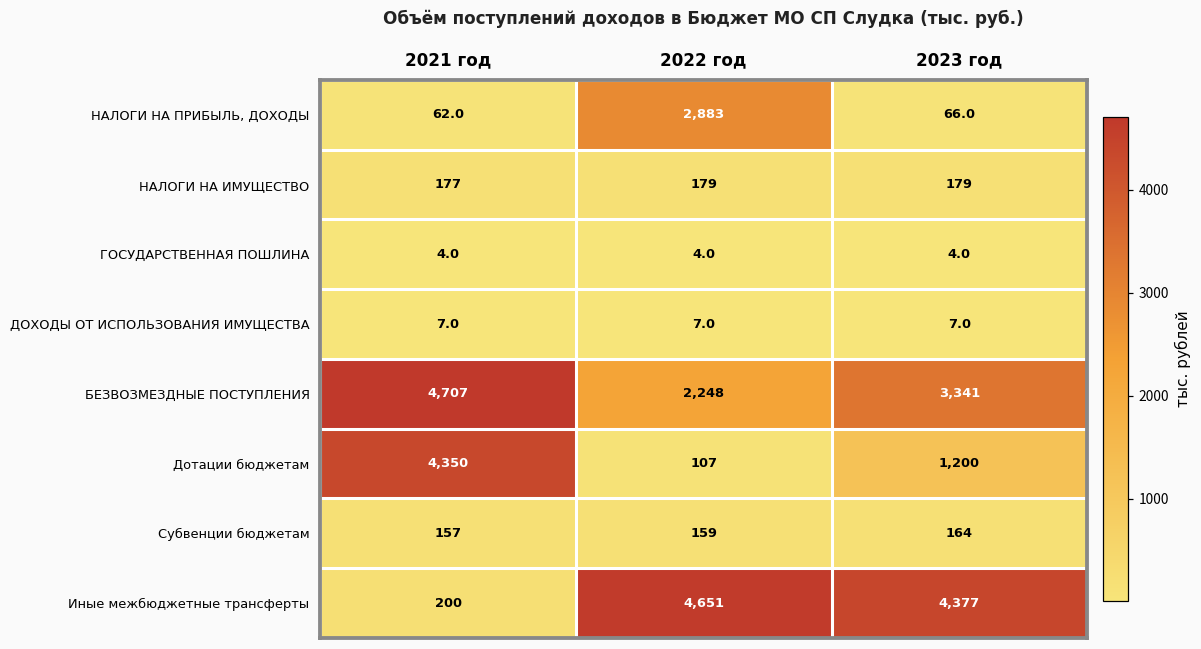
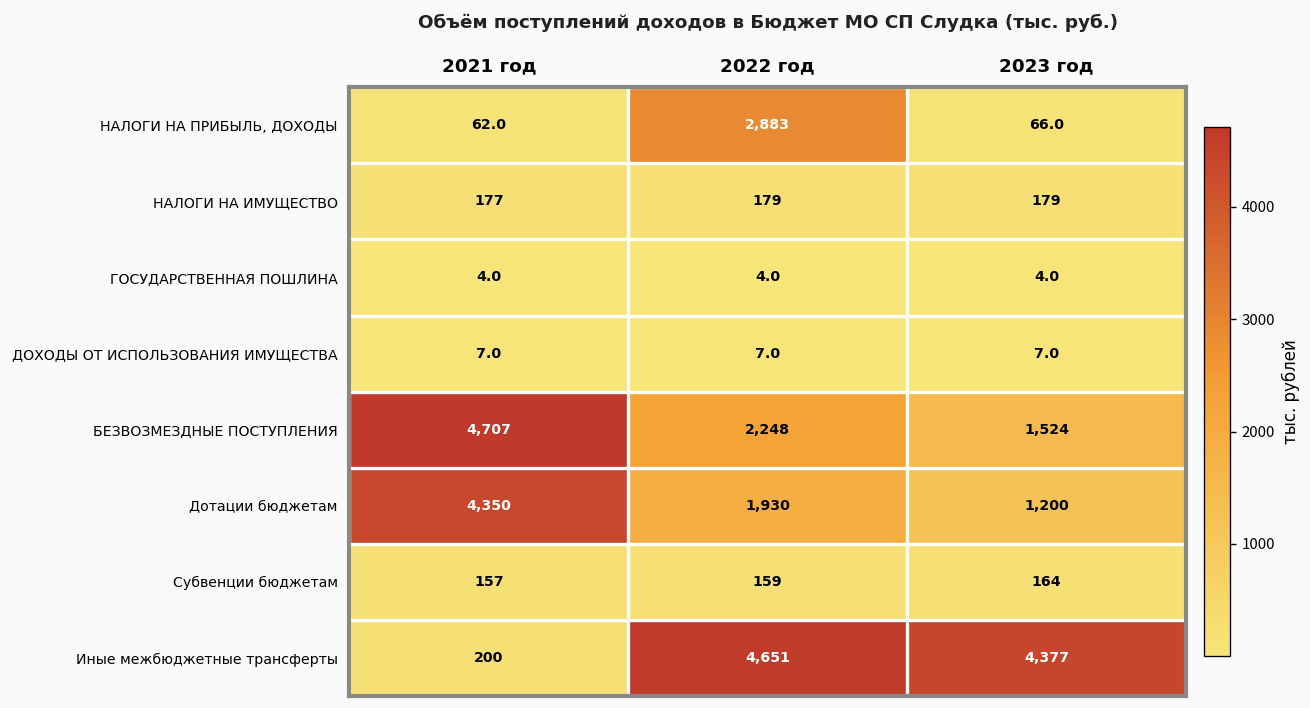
  {
    "НАЛОГИ НА ПРИБЫЛЬ, ДОХОДЫ": {
      "2021 год": "62.0",
      "2022 год": "2,883",
      "2023 год": "66.0"
    },
    "НАЛОГИ НА ИМУЩЕСТВО": {
      "2021 год": "177",
      "2022 год": "179",
      "2023 год": "179"
    },
    "ГОСУДАРСТВЕННАЯ ПОШЛИНА": {
      "2021 год": "4.0",
      "2022 год": "4.0",
      "2023 год": "4.0"
    },
    "ДОХОДЫ ОТ ИСПОЛЬЗОВАНИЯ ИМУЩЕСТВА": {
      "2021 год": "7.0",
      "2022 год": "7.0",
      "2023 год": "7.0"
    },
    "БЕЗВОЗМЕЗДНЫЕ ПОСТУПЛЕНИЯ": {
      "2021 год": "4,707",
      "2022 год": "2,248",
-     "2023 год": "3,341"
+     "2023 год": "1,524"
    },
    "Дотации бюджетам": {
      "2021 год": "4,350",
-     "2022 год": "107",
+     "2022 год": "1,930",
      "2023 год": "1,200"
    },
    "Субвенции бюджетам": {
      "2021 год": "157",
      "2022 год": "159",
      "2023 год": "164"
    },
    "Иные межбюджетные трансферты": {
      "2021 год": "200",
      "2022 год": "4,651",
      "2023 год": "4,377"
    }
  }
